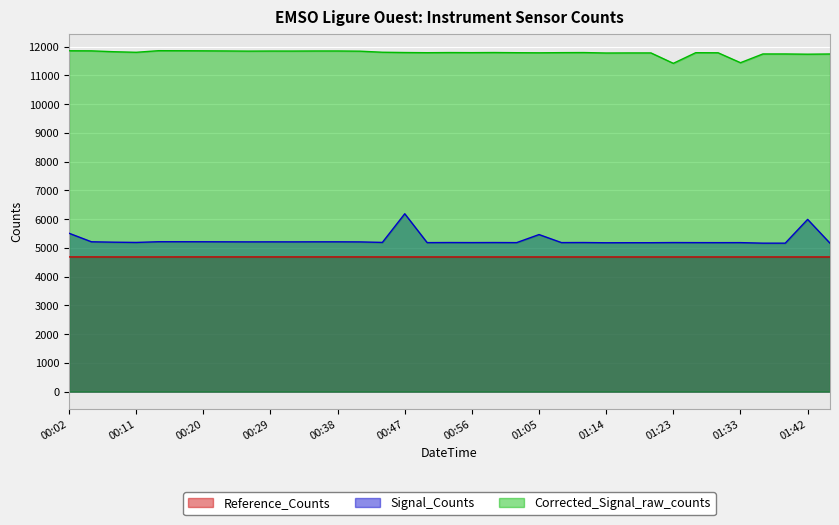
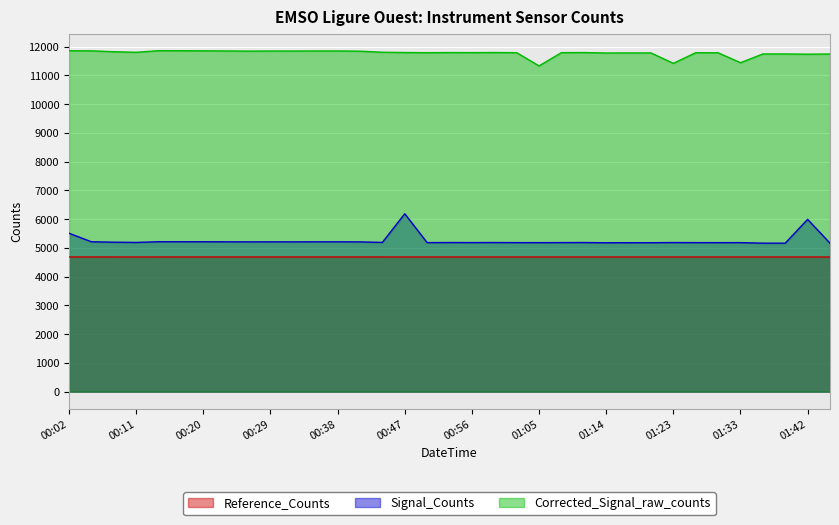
  {
    "Reference_Counts": {
      "00:02": 4700,
      "00:11": 4700,
      "00:20": 4700,
      "00:29": 4700,
      "00:38": 4700,
      "00:47": 4700,
      "00:56": 4700,
      "01:05": 4700,
      "01:14": 4700,
      "01:23": 4700,
      "01:33": 4700,
      "01:42": 4700
    },
    "Signal_Counts": {
      "00:02": 5500,
      "00:11": 5200,
      "00:20": 5200,
      "00:29": 5200,
      "00:38": 5200,
      "00:47": 6200,
      "00:56": 5200,
-     "01:05": 5500,
+     "01:05": 5200,
      "01:14": 5200,
      "01:23": 5200,
      "01:33": 5200,
      "01:42": 6000
    },
    "Corrected_Signal_raw_counts": {
      "00:02": 11900,
      "00:11": 11800,
      "00:20": 11900,
      "00:29": 11800,
      "00:38": 11900,
      "00:47": 11800,
      "00:56": 11800,
-     "01:05": 11800,
+     "01:05": 11300,
      "01:14": 11800,
      "01:23": 11400,
      "01:33": 11400,
      "01:42": 11700
    }
  }
